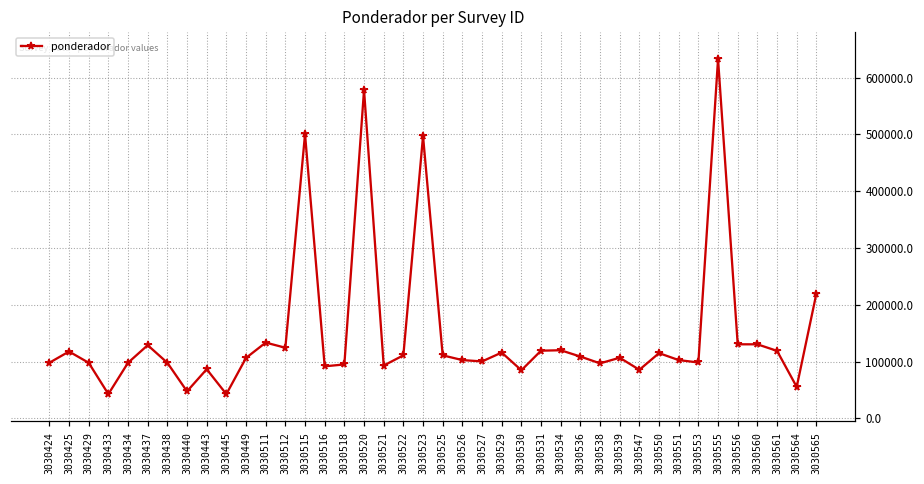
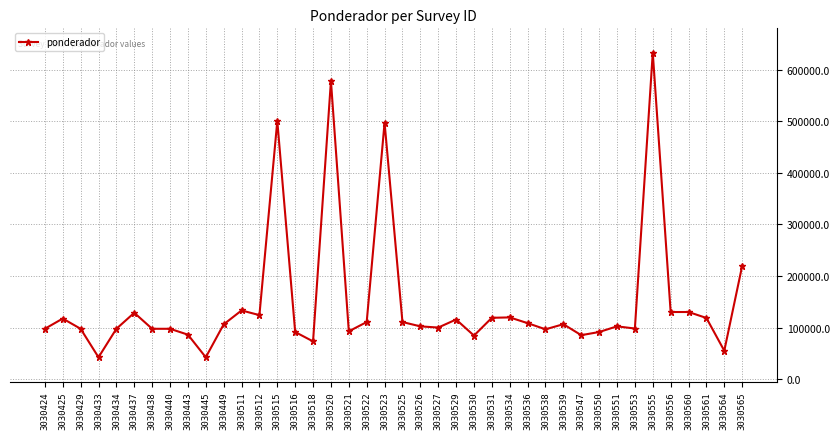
  {
    "3030424": 100000,
    "3030425": 120000,
    "3030429": 100000,
    "3030433": 40000,
    "3030434": 100000,
    "3030437": 130000,
    "3030438": 100000,
-   "3030440": 50000,
+   "3030440": 100000,
    "3030443": 90000,
    "3030445": 40000,
    "3030449": 110000,
    "3030511": 130000,
    "3030512": 120000,
    "3030515": 500000,
    "3030516": 90000,
-   "3030518": 90000,
+   "3030518": 70000,
    "3030520": 580000,
    "3030521": 90000,
    "3030522": 110000,
    "3030523": 500000,
    "3030525": 110000,
    "3030526": 100000,
    "3030527": 100000,
    "3030529": 120000,
    "3030530": 80000,
    "3030531": 120000,
    "3030534": 120000,
    "3030536": 110000,
    "3030538": 100000,
    "3030539": 110000,
    "3030547": 90000,
-   "3030550": 110000,
+   "3030550": 90000,
    "3030551": 100000,
    "3030553": 100000,
    "3030555": 630000,
    "3030556": 130000,
    "3030560": 130000,
    "3030561": 120000,
    "3030564": 60000,
    "3030565": 220000
  }
